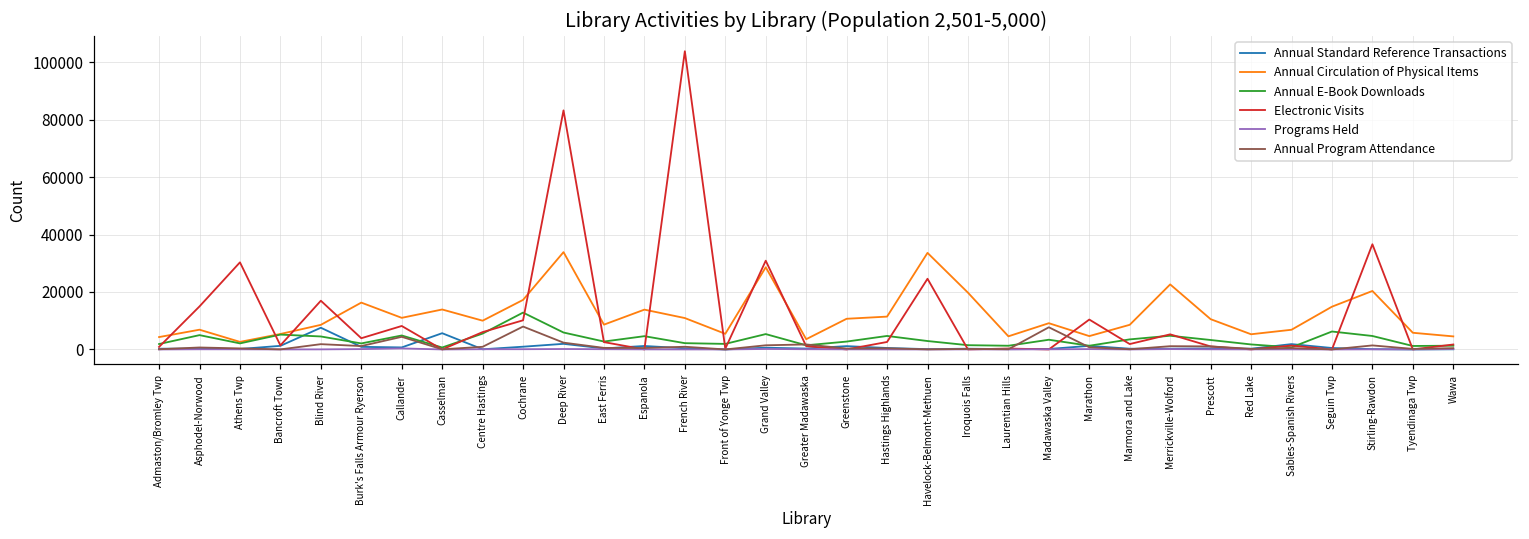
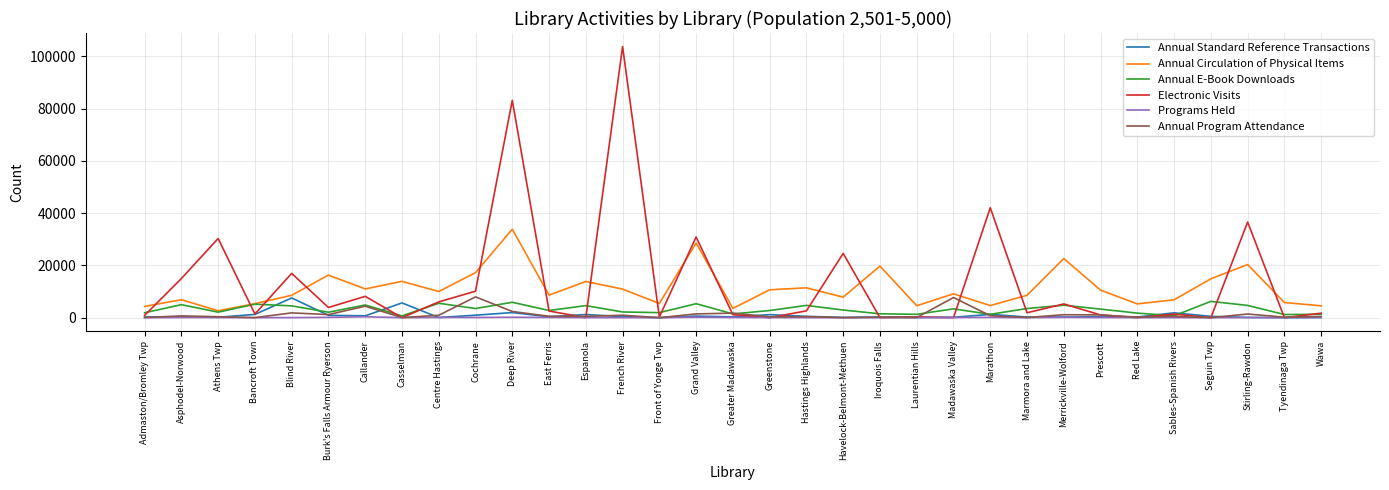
  {
    "Annual Standard Reference Transactions": {
      "Blind River": 8000,
      "Casselman": 6000
    },
    "Annual Circulation of Physical Items": {
      "Admaston/Bromley Twp": 4000,
      "Asphodel-Norwood": 7000,
      "Blind River": 9000,
      "Burk's Falls Armour Ryerson": 16000,
      "Callander": 11000,
      "Casselman": 14000,
      "Centre Hastings": 10000,
      "Cochrane": 17000,
      "Deep River": 34000,
      "East Ferris": 9000,
      "Espanola": 14000,
      "French River": 11000,
      "Front of Yonge Twp": 5000,
      "Grand Valley": 29000,
      "Greater Madawaska": 4000,
      "Greenstone": 11000,
      "Hastings Highlands": 11000,
-     "Havelock-Belmont-Methuen": 34000,
+     "Havelock-Belmont-Methuen": 8000,
      "Iroquois Falls": 20000,
      "Laurentian Hills": 5000,
      "Madawaska Valley": 9000,
      "Marathon": 5000,
      "Marmora and Lake": 9000,
      "Merrickville-Wolford": 23000,
      "Prescott": 11000,
      "Red Lake": 5000,
      "Sables-Spanish Rivers": 7000,
      "Seguin Twp": 15000,
      "Stirling-Rawdon": 20000,
      "Tyendinaga Twp": 6000,
      "Wawa": 5000
    },
    "Annual E-Book Downloads": {
      "Admaston/Bromley Twp": 2000,
      "Asphodel-Norwood": 5000,
      "Blind River": 5000,
-     "Cochrane": 13000,
+     "Cochrane": 4000,
      "Deep River": 6000,
      "Espanola": 5000,
      "French River": 2000,
      "Front of Yonge Twp": 2000,
      "Grand Valley": 5000,
      "Greenstone": 3000,
      "Hastings Highlands": 5000,
      "Havelock-Belmont-Methuen": 3000,
      "Iroquois Falls": 1000,
      "Laurentian Hills": 1000,
      "Madawaska Valley": 3000,
      "Marmora and Lake": 3000,
      "Prescott": 3000,
      "Red Lake": 2000,
      "Seguin Twp": 6000,
      "Stirling-Rawdon": 5000,
      "Tyendinaga Twp": 1000
    },
    "Electronic Visits": {
      "Asphodel-Norwood": 15000,
      "Athens Twp": 30000,
      "Blind River": 17000,
      "Burk's Falls Armour Ryerson": 4000,
      "Callander": 8000,
      "Cochrane": 10000,
      "Deep River": 83000,
      "French River": 104000,
      "Grand Valley": 31000,
      "Hastings Highlands": 3000,
      "Havelock-Belmont-Methuen": 25000,
-     "Marathon": 10000,
+     "Marathon": 42000,
      "Marmora and Lake": 2000,
      "Stirling-Rawdon": 37000
    },
    "Programs Held": {
      "Blind River": 0,
      "Deep River": 0
    },
    "Annual Program Attendance": {
      "Blind River": 2000,
      "Cochrane": 8000,
      "Madawaska Valley": 8000,
      "Stirling-Rawdon": 1000
    }
  }
